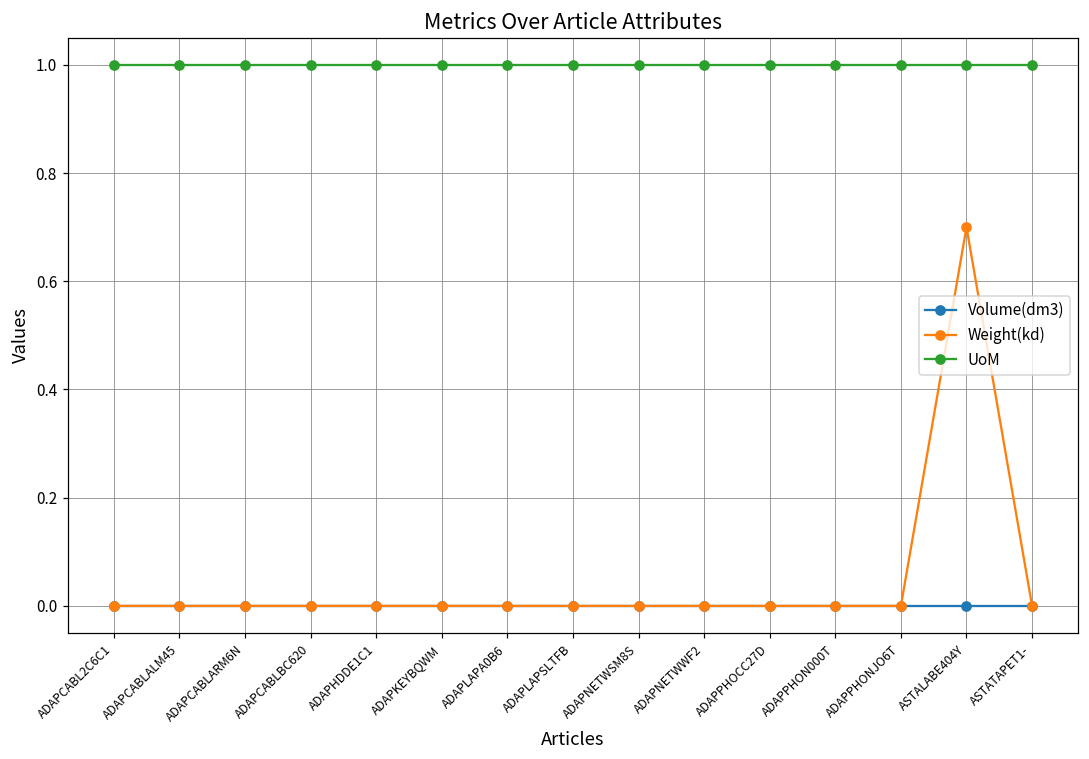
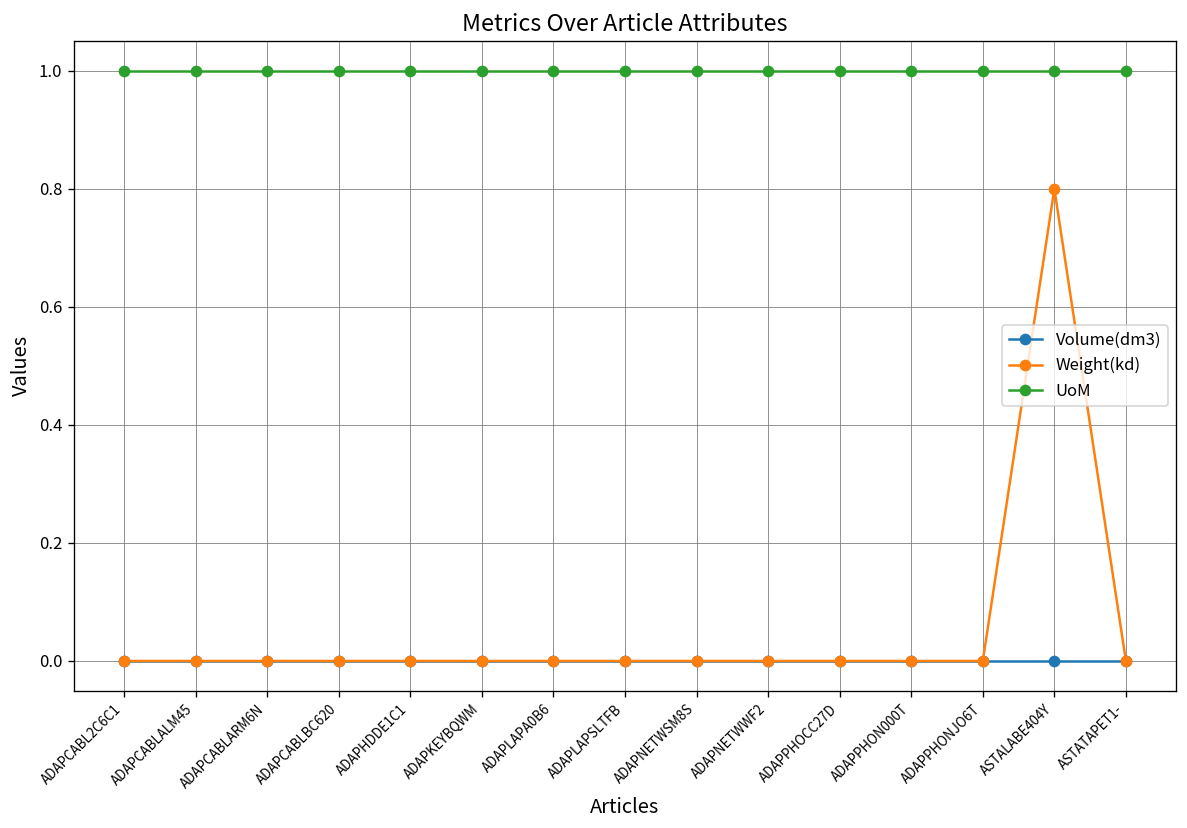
  {
    "Volume(dm3)": {
      "ASTALABE404Y": 0.0
    },
    "Weight(kd)": {
-     "ASTALABE404Y": 0.7
+     "ASTALABE404Y": 0.8
    },
    "UoM": {
      "ADAPCABL2C6C1": 1.0,
      "ADAPCABLALM45": 1.0,
      "ADAPCABLARM6N": 1.0,
      "ADAPCABLBC620": 1.0,
      "ADAPHDDE1C1": 1.0,
      "ADAPKEYBQWM": 1.0,
      "ADAPLAPA0B6": 1.0,
      "ADAPLAPSLTFB": 1.0,
      "ADAPNETWSM8S": 1.0,
      "ADAPNETWWF2": 1.0,
      "ADAPPHOCC27D": 1.0,
      "ADAPPHON000T": 1.0,
      "ADAPPHONJO6T": 1.0,
      "ASTALABE404Y": 1.0,
      "ASTATAPET1-": 1.0
    }
  }
